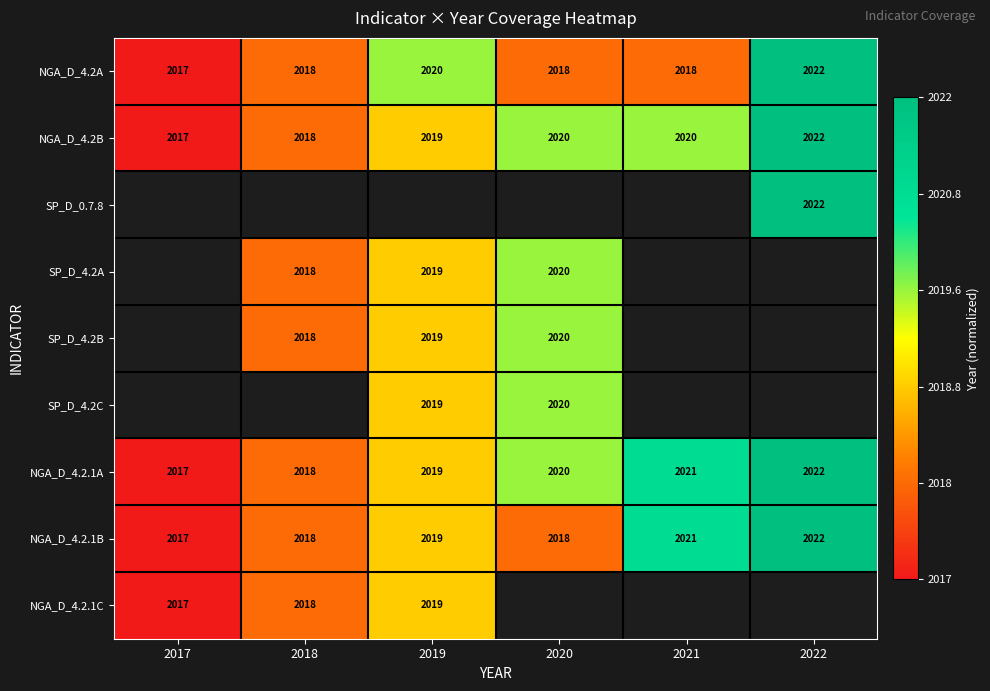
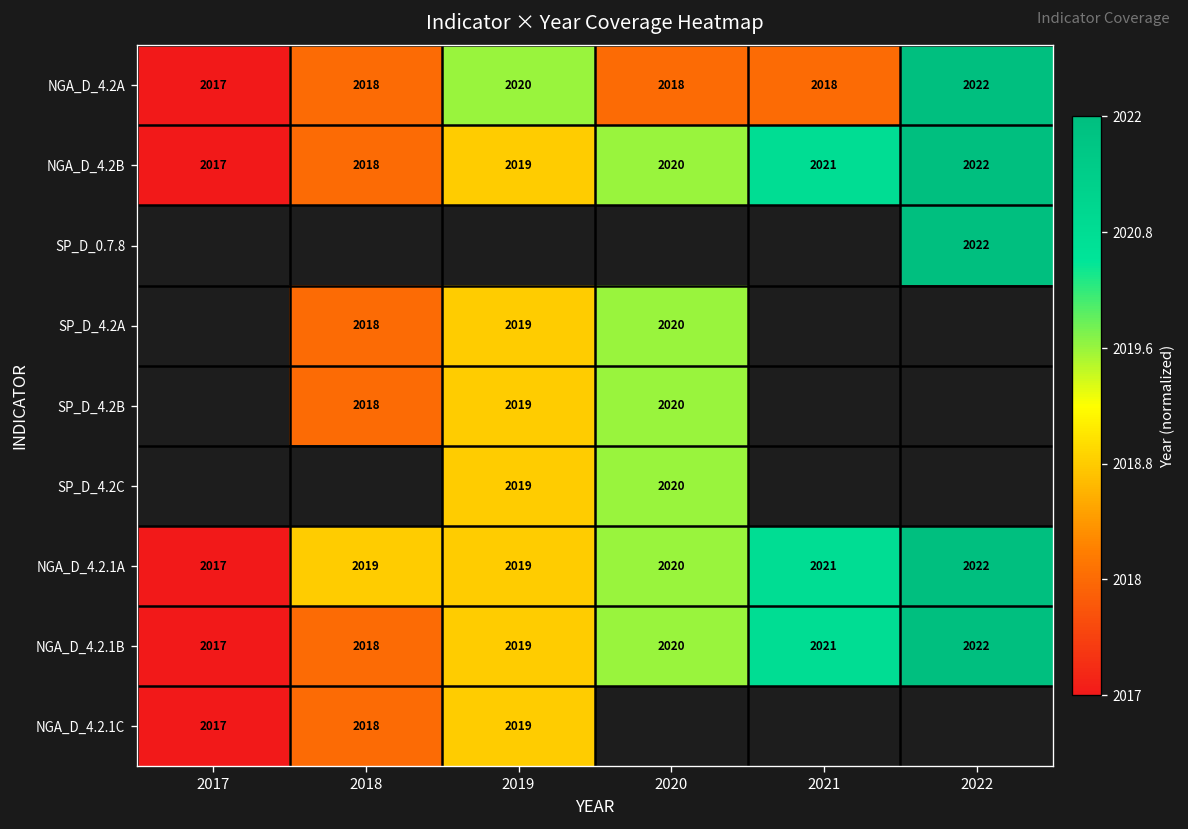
  {
    "NGA_D_4.2A": {
      "2017": 2017,
      "2018": 2018,
      "2019": 2020,
      "2020": 2018,
      "2021": 2018,
      "2022": 2022
    },
    "NGA_D_4.2B": {
      "2017": 2017,
      "2018": 2018,
      "2019": 2019,
      "2020": 2020,
-     "2021": 2020,
+     "2021": 2021,
      "2022": 2022
    },
    "SP_D_0.7.8": {
      "2022": 2022
    },
    "SP_D_4.2A": {
      "2018": 2018,
      "2019": 2019,
      "2020": 2020
    },
    "SP_D_4.2B": {
      "2018": 2018,
      "2019": 2019,
      "2020": 2020
    },
    "SP_D_4.2C": {
      "2019": 2019,
      "2020": 2020
    },
    "NGA_D_4.2.1A": {
      "2017": 2017,
-     "2018": 2018,
+     "2018": 2019,
      "2019": 2019,
      "2020": 2020,
      "2021": 2021,
      "2022": 2022
    },
    "NGA_D_4.2.1B": {
      "2017": 2017,
      "2018": 2018,
      "2019": 2019,
-     "2020": 2018,
+     "2020": 2020,
      "2021": 2021,
      "2022": 2022
    },
    "NGA_D_4.2.1C": {
      "2017": 2017,
      "2018": 2018,
      "2019": 2019
    }
  }
